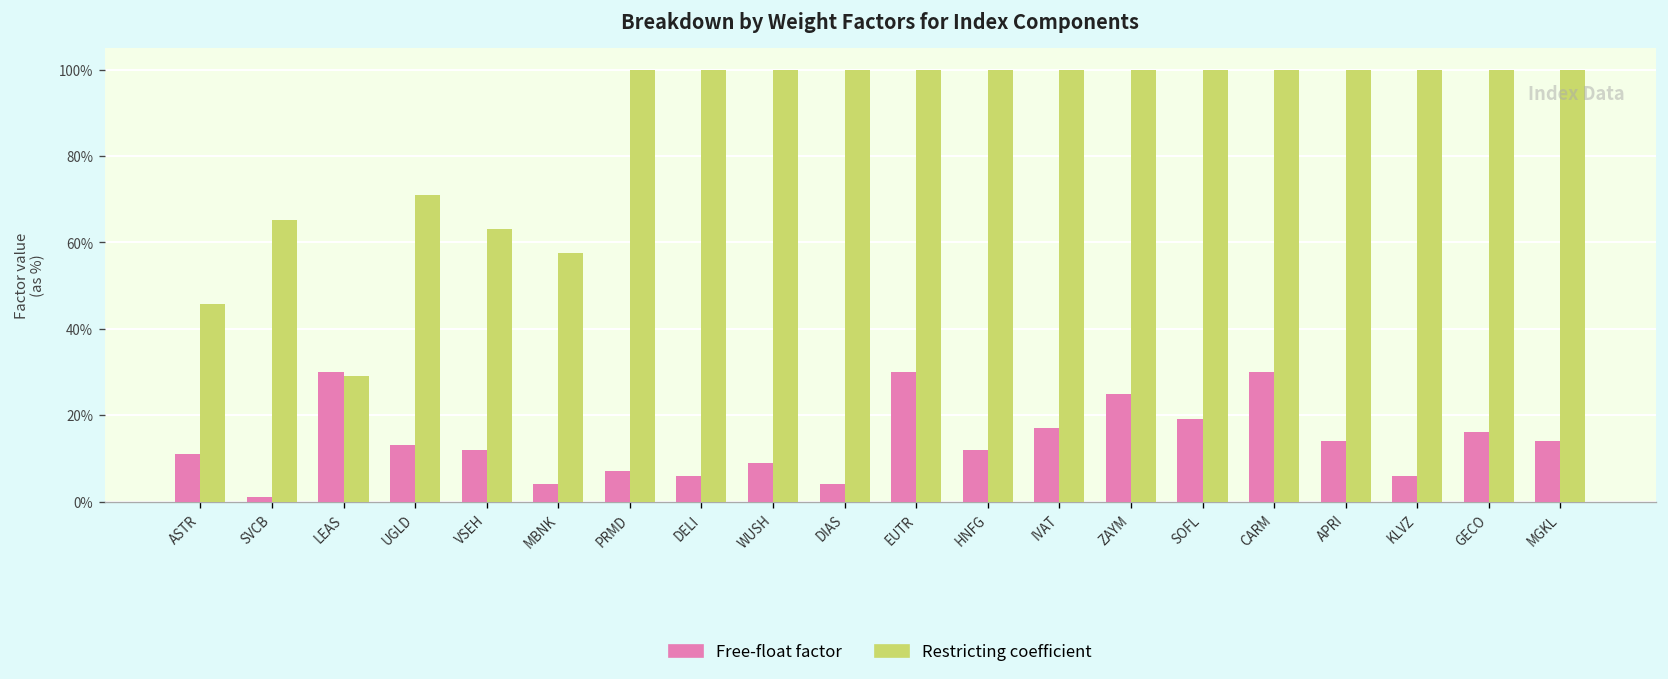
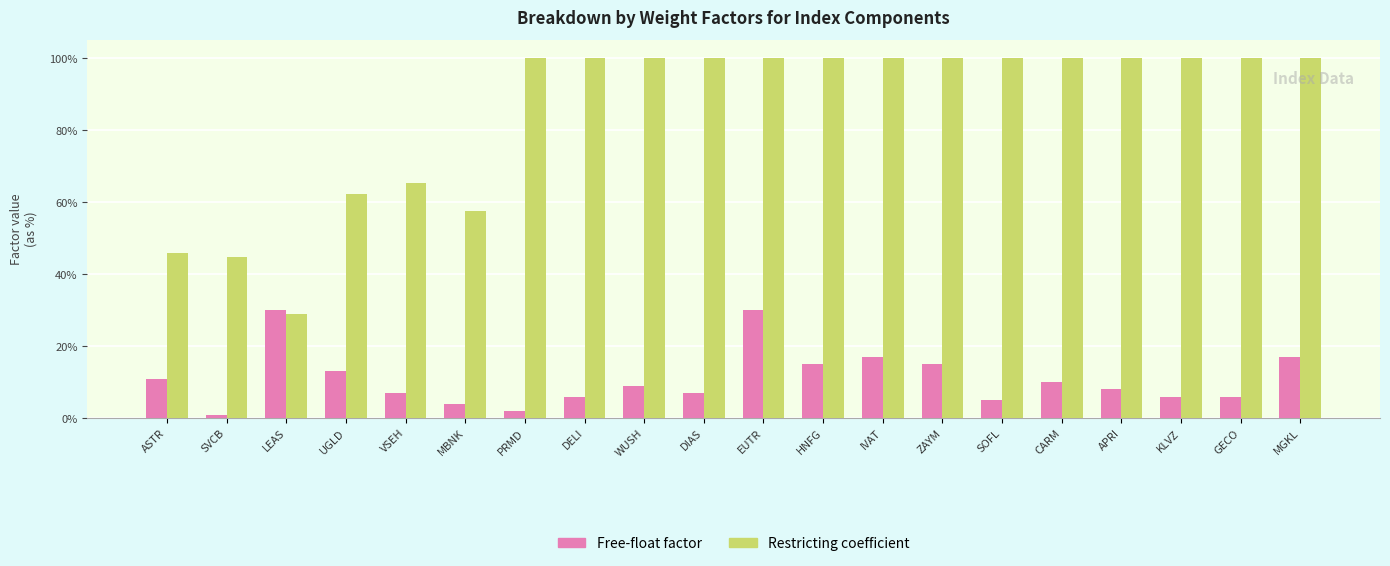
  {
    "Free-float factor": {
      "ASTR": "11%",
      "SVCB": "1%",
      "LEAS": "30%",
      "UGLD": "13%",
-     "VSEH": "12%",
+     "VSEH": "7%",
      "MBNK": "4%",
-     "PRMD": "7%",
+     "PRMD": "2%",
      "DELI": "6%",
      "WUSH": "9%",
-     "DIAS": "4%",
+     "DIAS": "7%",
      "EUTR": "30%",
-     "HNFG": "12%",
+     "HNFG": "15%",
      "IVAT": "17%",
-     "ZAYM": "25%",
-     "SOFL": "19%",
-     "CARM": "30%",
-     "APRI": "14%",
+     "ZAYM": "15%",
+     "SOFL": "5%",
+     "CARM": "10%",
+     "APRI": "8%",
      "KLVZ": "6%",
-     "GECO": "16%",
-     "MGKL": "14%"
+     "GECO": "6%",
+     "MGKL": "17%"
    },
    "Restricting coefficient": {
      "ASTR": "46%",
-     "SVCB": "65%",
+     "SVCB": "45%",
      "LEAS": "29%",
-     "UGLD": "71%",
-     "VSEH": "63%",
+     "UGLD": "62%",
+     "VSEH": "65%",
      "MBNK": "58%",
      "PRMD": "100%",
      "DELI": "100%",
      "WUSH": "100%",
      "DIAS": "100%",
      "EUTR": "100%",
      "HNFG": "100%",
      "IVAT": "100%",
      "ZAYM": "100%",
      "SOFL": "100%",
      "CARM": "100%",
      "APRI": "100%",
      "KLVZ": "100%",
      "GECO": "100%",
      "MGKL": "100%"
    }
  }
